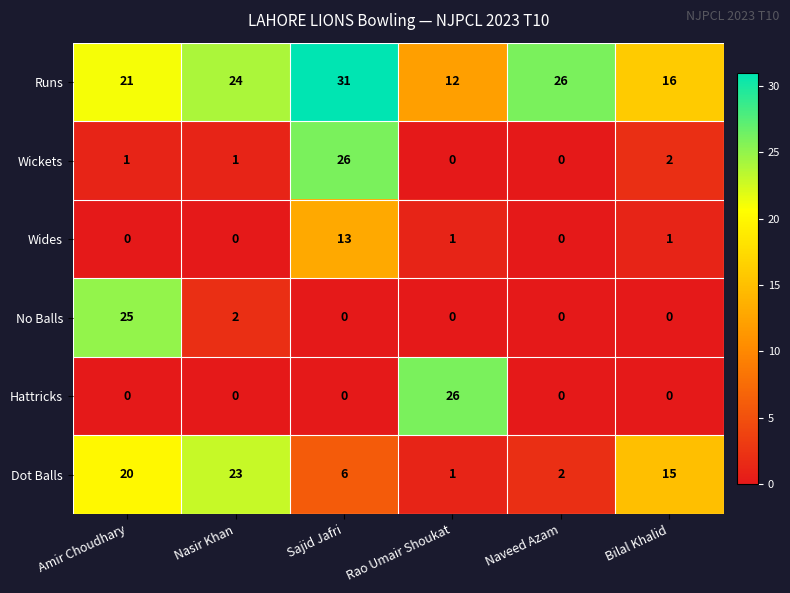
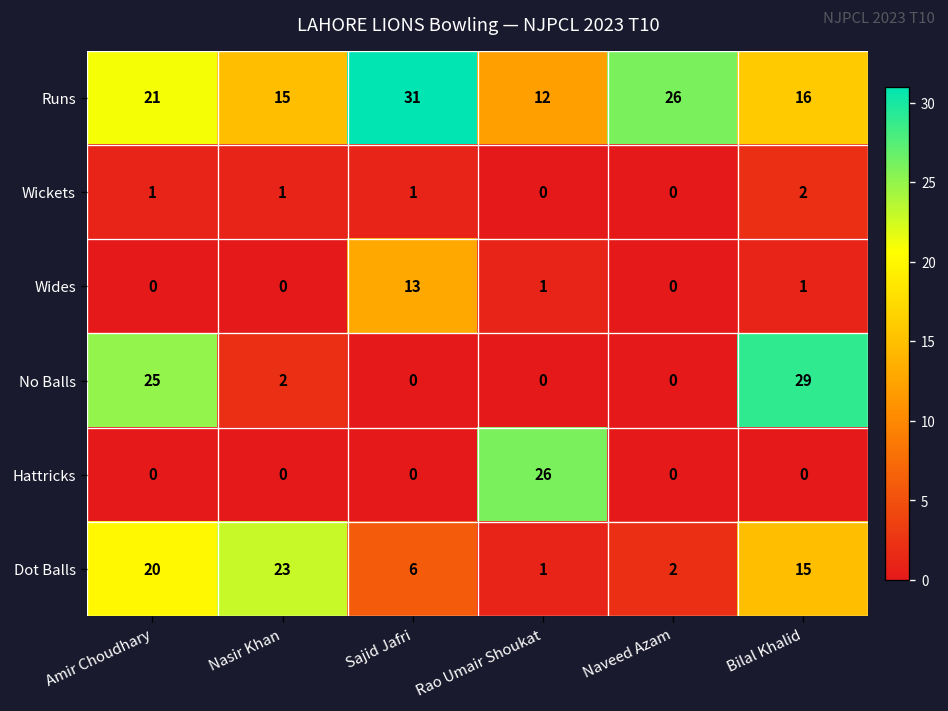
  {
    "Runs": {
      "Amir Choudhary": 21,
-     "Nasir Khan": 24,
+     "Nasir Khan": 15,
      "Sajid Jafri": 31,
      "Rao Umair Shoukat": 12,
      "Naveed Azam": 26,
      "Bilal Khalid": 16
    },
    "Wickets": {
      "Amir Choudhary": 1,
      "Nasir Khan": 1,
-     "Sajid Jafri": 26,
+     "Sajid Jafri": 1,
      "Rao Umair Shoukat": 0,
      "Naveed Azam": 0,
      "Bilal Khalid": 2
    },
    "Wides": {
      "Amir Choudhary": 0,
      "Nasir Khan": 0,
      "Sajid Jafri": 13,
      "Rao Umair Shoukat": 1,
      "Naveed Azam": 0,
      "Bilal Khalid": 1
    },
    "No Balls": {
      "Amir Choudhary": 25,
      "Nasir Khan": 2,
      "Sajid Jafri": 0,
      "Rao Umair Shoukat": 0,
      "Naveed Azam": 0,
-     "Bilal Khalid": 0
+     "Bilal Khalid": 29
    },
    "Hattricks": {
      "Amir Choudhary": 0,
      "Nasir Khan": 0,
      "Sajid Jafri": 0,
      "Rao Umair Shoukat": 26,
      "Naveed Azam": 0,
      "Bilal Khalid": 0
    },
    "Dot Balls": {
      "Amir Choudhary": 20,
      "Nasir Khan": 23,
      "Sajid Jafri": 6,
      "Rao Umair Shoukat": 1,
      "Naveed Azam": 2,
      "Bilal Khalid": 15
    }
  }
